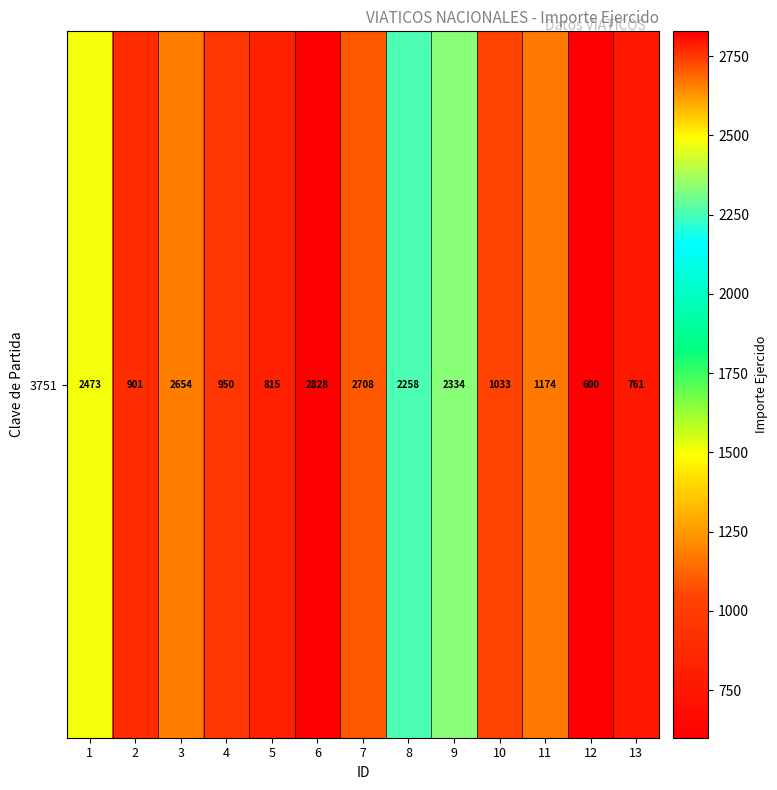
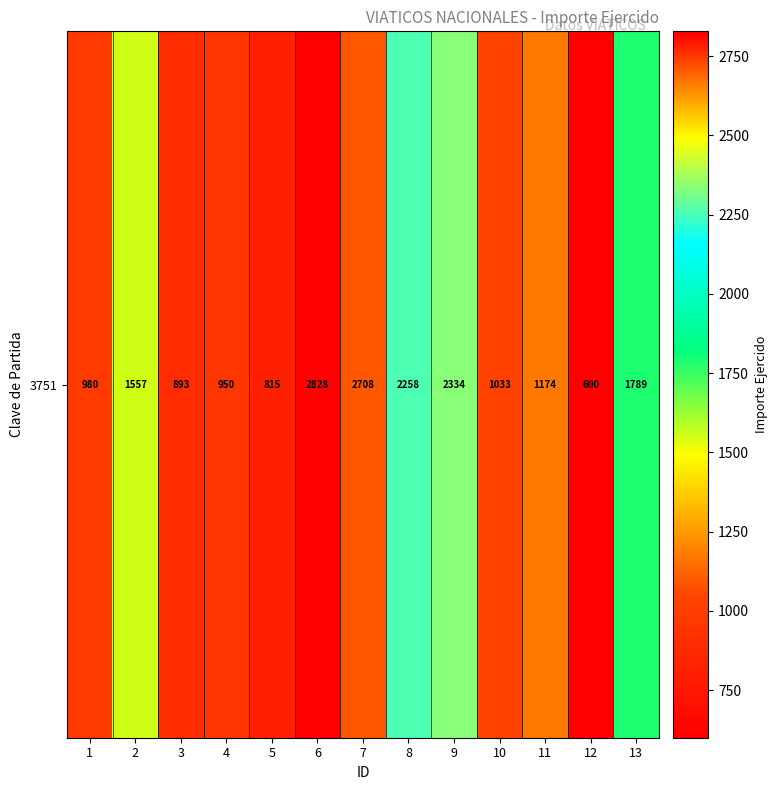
  {
    "3751": {
-     "1": 2473,
-     "2": 901,
-     "3": 2654,
+     "1": 980,
+     "2": 1557,
+     "3": 893,
      "4": 950,
      "5": 815,
      "6": 2828,
      "7": 2708,
      "8": 2258,
      "9": 2334,
      "10": 1033,
      "11": 1174,
      "12": 600,
-     "13": 761
+     "13": 1789
    }
  }
